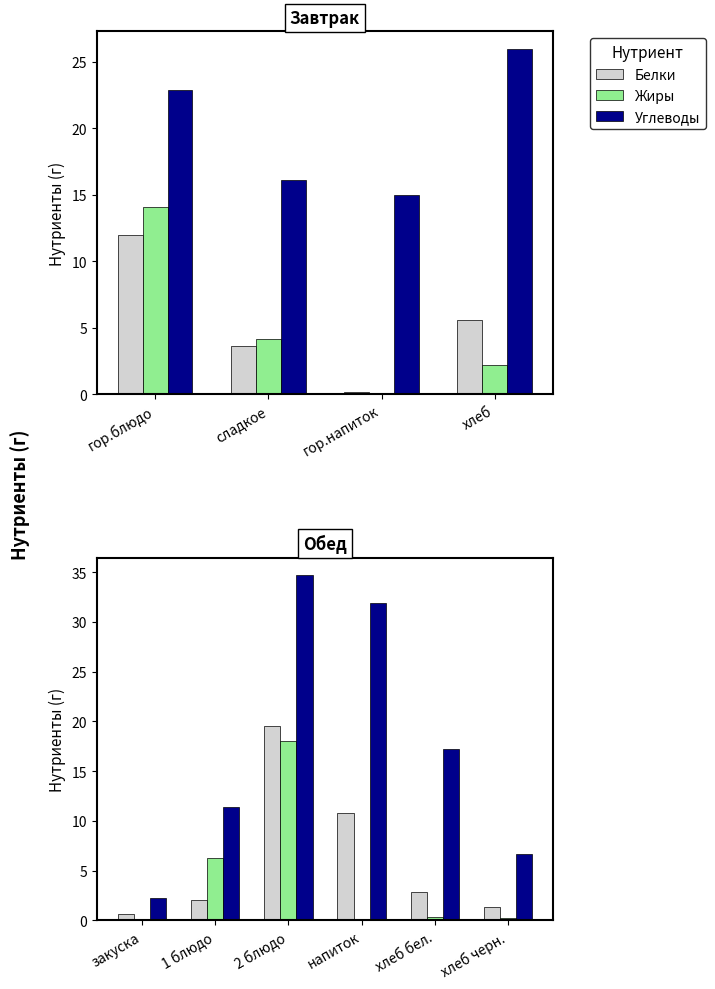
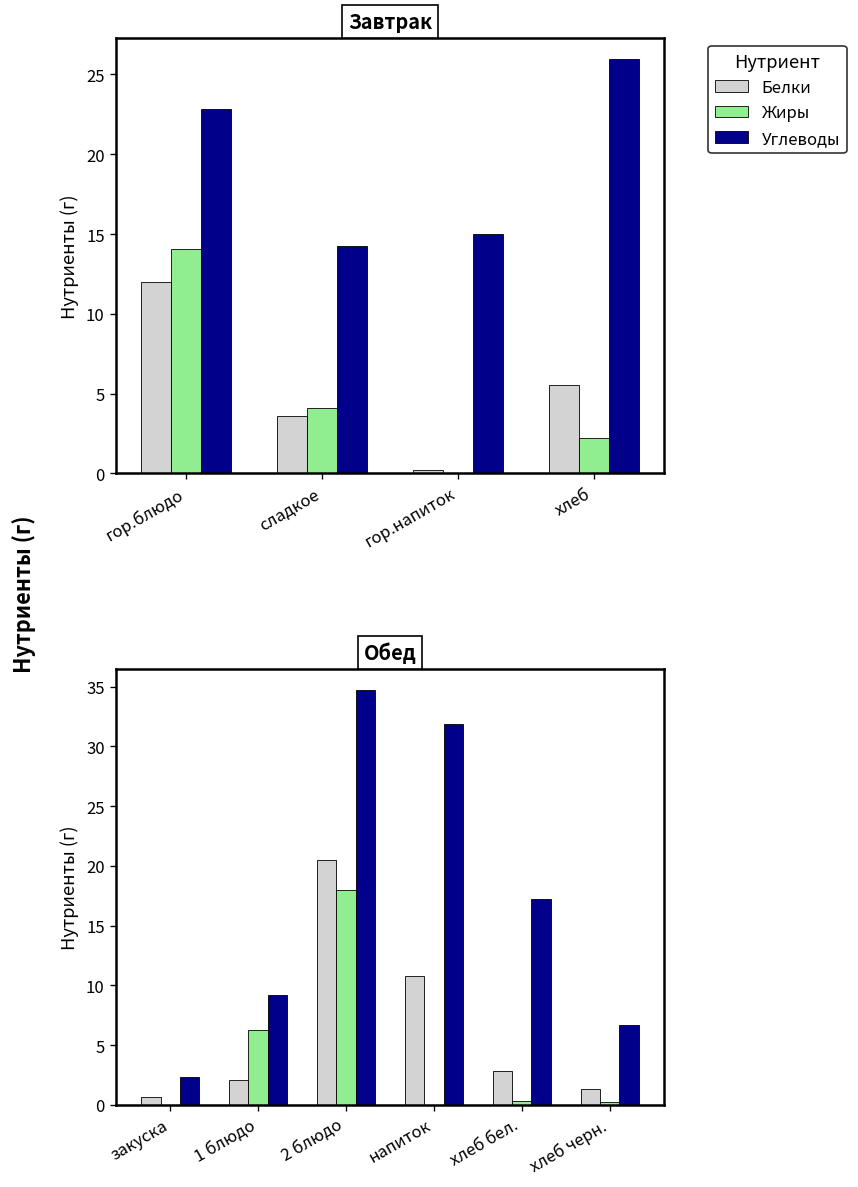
  {
    "Завтрак": {
      "Белки": {
        "гор.блюдо": 12.0,
        "сладкое": 3.6,
        "гор.напиток": 0.2,
        "хлеб": 5.6
      },
      "Жиры": {
        "гор.блюдо": 14.1,
        "сладкое": 4.1,
        "гор.напиток": 0.0,
        "хлеб": 2.2
      },
      "Углеводы": {
        "гор.блюдо": 22.9,
-       "сладкое": 16.1,
+       "сладкое": 14.3,
        "гор.напиток": 15.0,
        "хлеб": 26.0
      }
    },
    "Обед": {
      "Белки": {
        "закуска": 1,
        "1 блюдо": 2,
-       "2 блюдо": 19.6,
+       "2 блюдо": 20.5,
        "напиток": 11,
        "хлеб бел.": 3,
        "хлеб черн.": 1
      },
      "Жиры": {
        "закуска": 0,
        "1 блюдо": 6,
        "2 блюдо": 18,
        "напиток": 0,
        "хлеб бел.": 0
      },
      "Углеводы": {
        "закуска": 2,
-       "1 блюдо": 11,
+       "1 блюдо": 9,
        "2 блюдо": 35,
        "напиток": 32,
        "хлеб бел.": 17,
        "хлеб черн.": 7
      }
    }
  }
